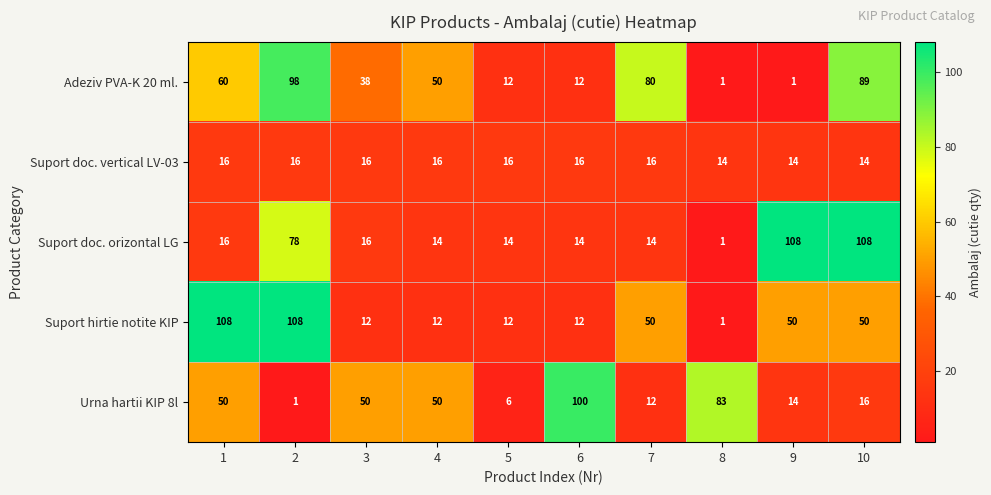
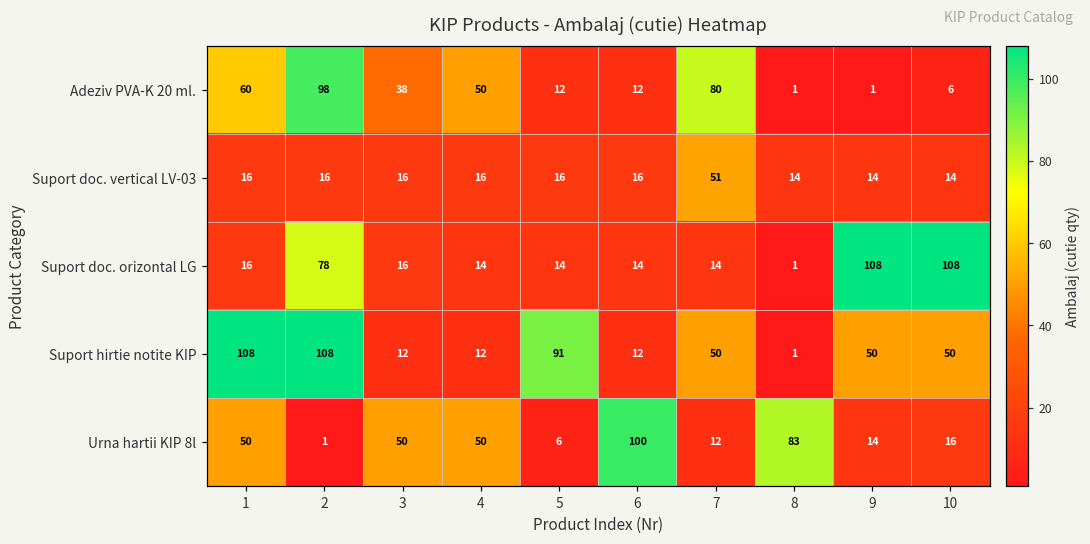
  {
    "Adeziv PVA-K 20 ml.": {
      "1": 60,
      "2": 98,
      "3": 38,
      "4": 50,
      "5": 12,
      "6": 12,
      "7": 80,
      "8": 1,
      "9": 1,
-     "10": 89
+     "10": 6
    },
    "Suport doc. vertical LV-03": {
      "1": 16,
      "2": 16,
      "3": 16,
      "4": 16,
      "5": 16,
      "6": 16,
-     "7": 16,
+     "7": 51,
      "8": 14,
      "9": 14,
      "10": 14
    },
    "Suport doc. orizontal LG": {
      "1": 16,
      "2": 78,
      "3": 16,
      "4": 14,
      "5": 14,
      "6": 14,
      "7": 14,
      "8": 1,
      "9": 108,
      "10": 108
    },
    "Suport hirtie notite KIP": {
      "1": 108,
      "2": 108,
      "3": 12,
      "4": 12,
-     "5": 12,
+     "5": 91,
      "6": 12,
      "7": 50,
      "8": 1,
      "9": 50,
      "10": 50
    },
    "Urna hartii KIP 8l": {
      "1": 50,
      "2": 1,
      "3": 50,
      "4": 50,
      "5": 6,
      "6": 100,
      "7": 12,
      "8": 83,
      "9": 14,
      "10": 16
    }
  }
